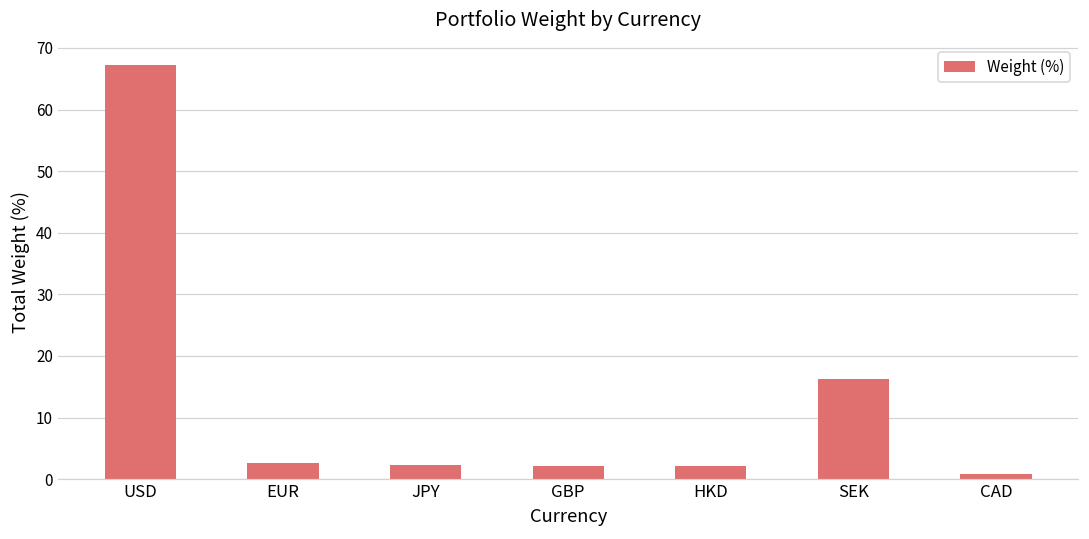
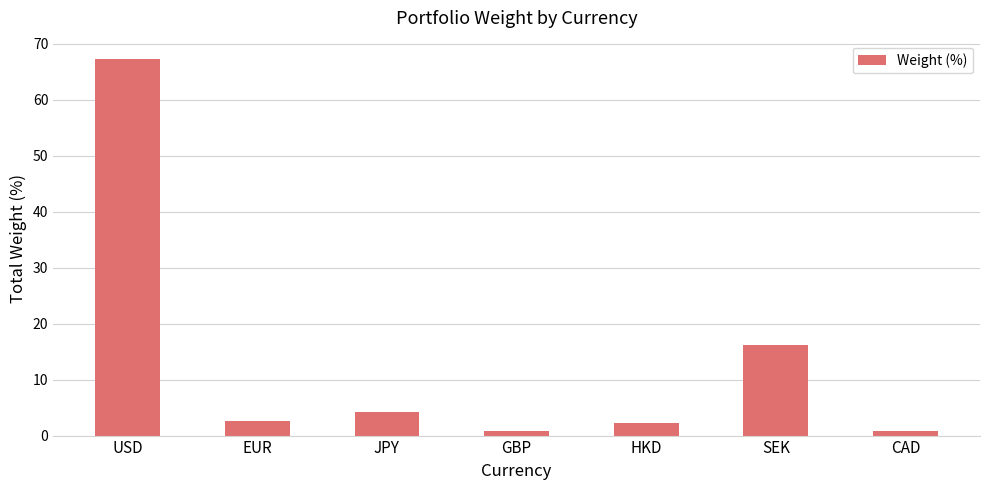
  {
    "USD": 67,
    "EUR": 3,
-   "JPY": 2,
-   "GBP": 2,
+   "JPY": 4,
+   "GBP": 1,
    "HKD": 2,
    "SEK": 16,
    "CAD": 1
  }
